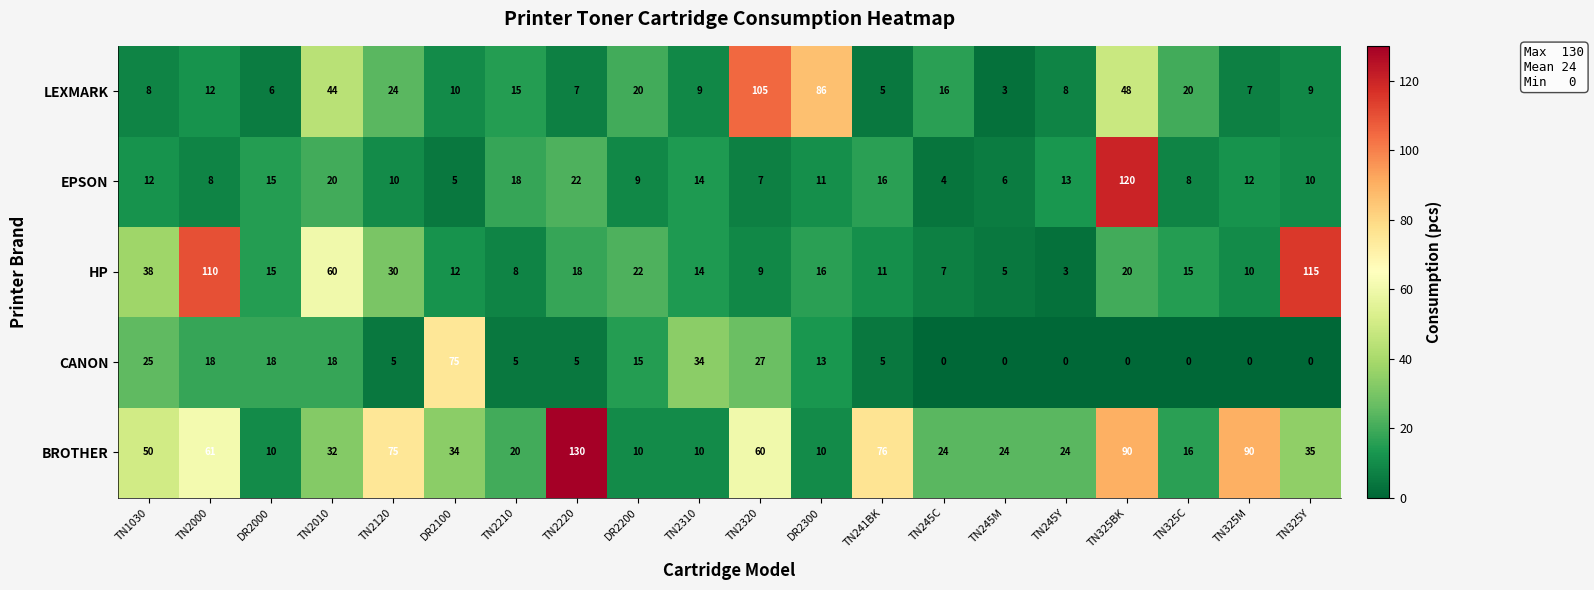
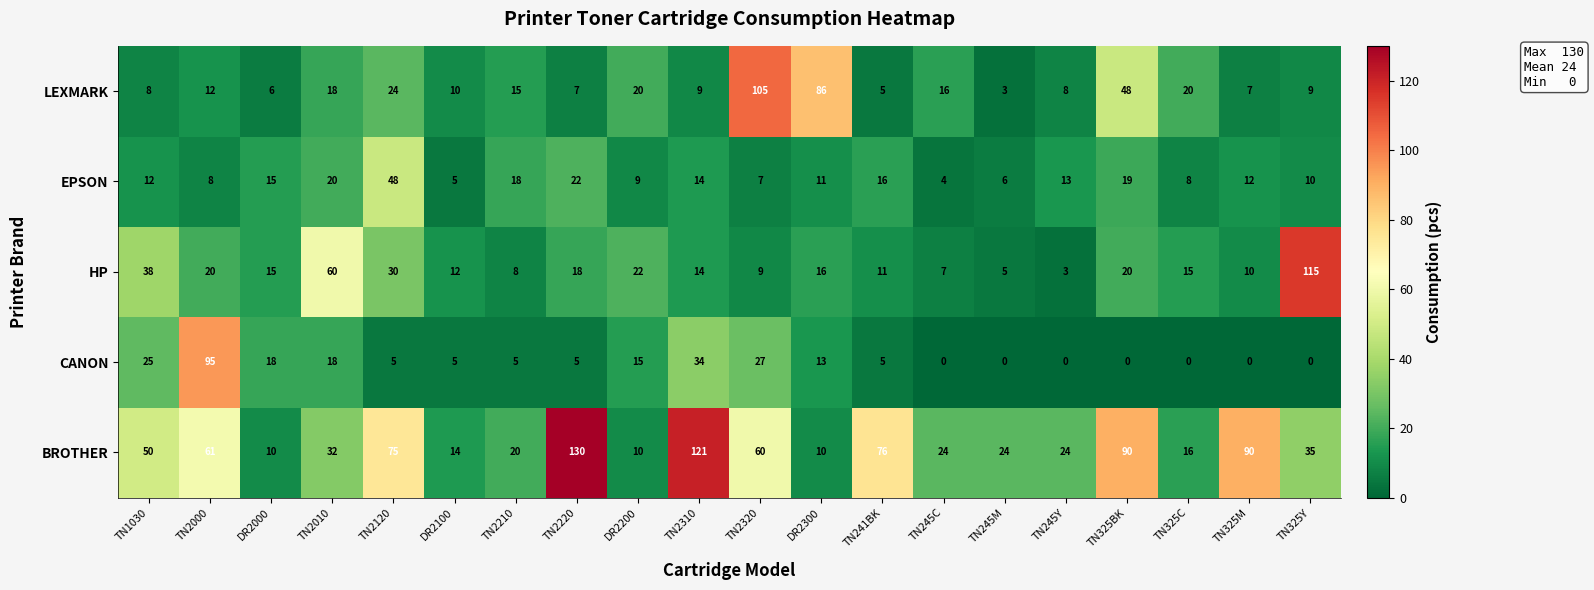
  {
    "LEXMARK": {
      "TN1030": 8,
      "TN2000": 12,
      "DR2000": 6,
-     "TN2010": 44,
+     "TN2010": 18,
      "TN2120": 24,
      "DR2100": 10,
      "TN2210": 15,
      "TN2220": 7,
      "DR2200": 20,
      "TN2310": 9,
      "TN2320": 105,
      "DR2300": 86,
      "TN241BK": 5,
      "TN245C": 16,
      "TN245M": 3,
      "TN245Y": 8,
      "TN325BK": 48,
      "TN325C": 20,
      "TN325M": 7,
      "TN325Y": 9
    },
    "EPSON": {
      "TN1030": 12,
      "TN2000": 8,
      "DR2000": 15,
      "TN2010": 20,
-     "TN2120": 10,
+     "TN2120": 48,
      "DR2100": 5,
      "TN2210": 18,
      "TN2220": 22,
      "DR2200": 9,
      "TN2310": 14,
      "TN2320": 7,
      "DR2300": 11,
      "TN241BK": 16,
      "TN245C": 4,
      "TN245M": 6,
      "TN245Y": 13,
-     "TN325BK": 120,
+     "TN325BK": 19,
      "TN325C": 8,
      "TN325M": 12,
      "TN325Y": 10
    },
    "HP": {
      "TN1030": 38,
-     "TN2000": 110,
+     "TN2000": 20,
      "DR2000": 15,
      "TN2010": 60,
      "TN2120": 30,
      "DR2100": 12,
      "TN2210": 8,
      "TN2220": 18,
      "DR2200": 22,
      "TN2310": 14,
      "TN2320": 9,
      "DR2300": 16,
      "TN241BK": 11,
      "TN245C": 7,
      "TN245M": 5,
      "TN245Y": 3,
      "TN325BK": 20,
      "TN325C": 15,
      "TN325M": 10,
      "TN325Y": 115
    },
    "CANON": {
      "TN1030": 25,
-     "TN2000": 18,
+     "TN2000": 95,
      "DR2000": 18,
      "TN2010": 18,
      "TN2120": 5,
-     "DR2100": 75,
+     "DR2100": 5,
      "TN2210": 5,
      "TN2220": 5,
      "DR2200": 15,
      "TN2310": 34,
      "TN2320": 27,
      "DR2300": 13,
      "TN241BK": 5,
      "TN245C": 0,
      "TN245M": 0,
      "TN245Y": 0,
      "TN325BK": 0,
      "TN325C": 0,
      "TN325M": 0,
      "TN325Y": 0
    },
    "BROTHER": {
      "TN1030": 50,
      "TN2000": 61,
      "DR2000": 10,
      "TN2010": 32,
      "TN2120": 75,
-     "DR2100": 34,
+     "DR2100": 14,
      "TN2210": 20,
      "TN2220": 130,
      "DR2200": 10,
-     "TN2310": 10,
+     "TN2310": 121,
      "TN2320": 60,
      "DR2300": 10,
      "TN241BK": 76,
      "TN245C": 24,
      "TN245M": 24,
      "TN245Y": 24,
      "TN325BK": 90,
      "TN325C": 16,
      "TN325M": 90,
      "TN325Y": 35
    }
  }
